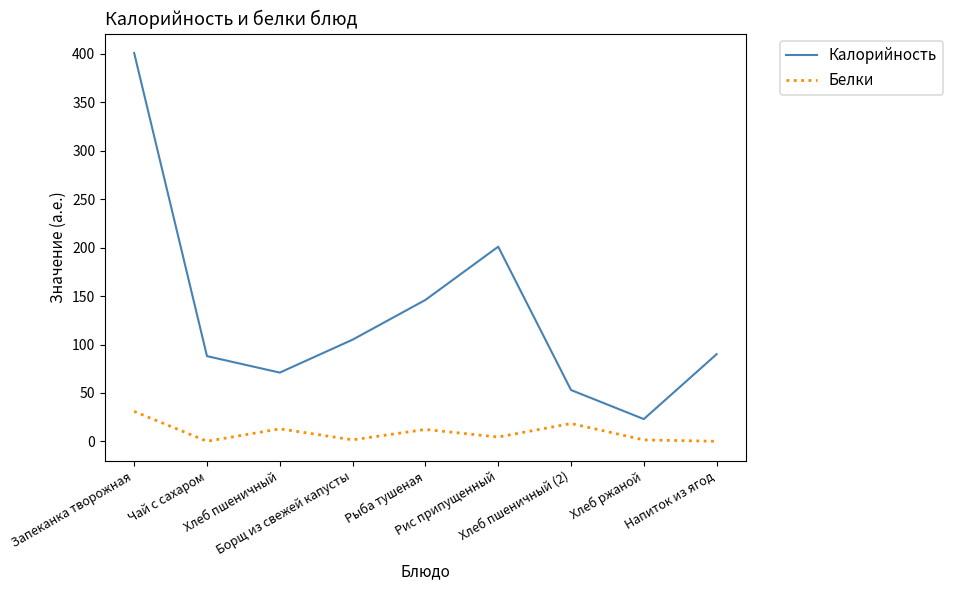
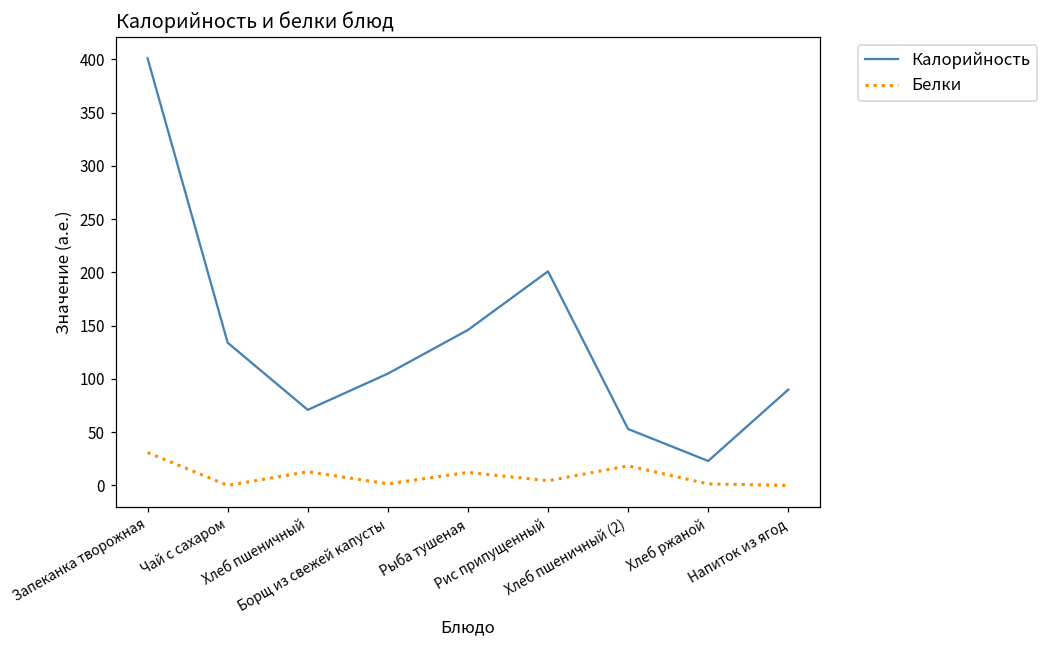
  {
    "Калорийность": {
      "Запеканка творожная": 400,
-     "Чай с сахаром": 90,
+     "Чай с сахаром": 130,
      "Хлеб пшеничный": 70,
      "Борщ из свежей капусты": 110,
      "Рыба тушеная": 150,
      "Рис припущенный": 200,
      "Хлеб пшеничный (2)": 50,
      "Хлеб ржаной": 20,
      "Напиток из ягод": 90
    },
    "Белки": {
      "Запеканка творожная": 30,
      "Чай с сахаром": 0,
      "Хлеб пшеничный": 10,
      "Борщ из свежей капусты": 0,
      "Рыба тушеная": 10,
      "Рис припущенный": 0,
      "Хлеб пшеничный (2)": 20,
      "Хлеб ржаной": 0,
      "Напиток из ягод": 0
    }
  }
